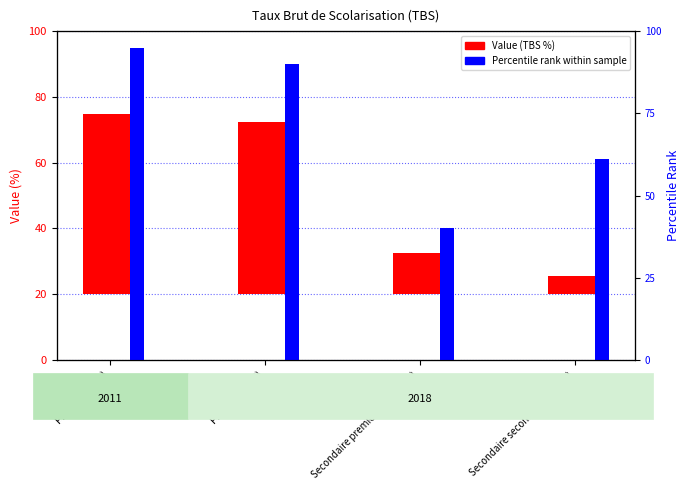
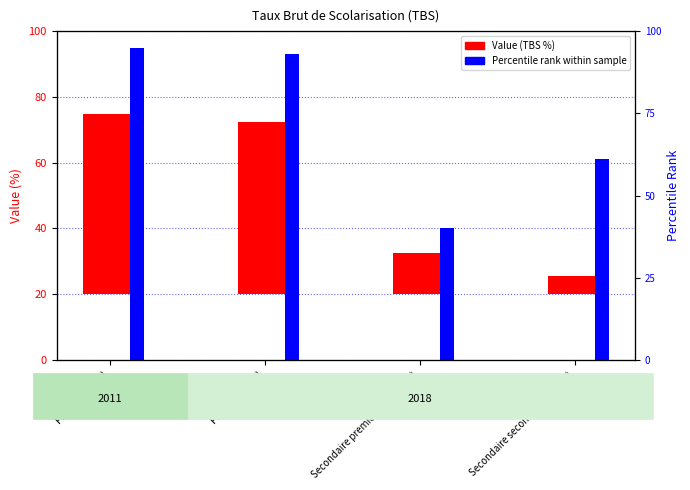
  {
    "Percentile rank within sample": {
      "Primaire (2011)": 95,
-     "Primaire (2018)": 90,
+     "Primaire (2018)": 93,
      "Secondaire premier cycle (2018)": 40,
      "Secondaire second cycle (2018)": 61
    }
  }
